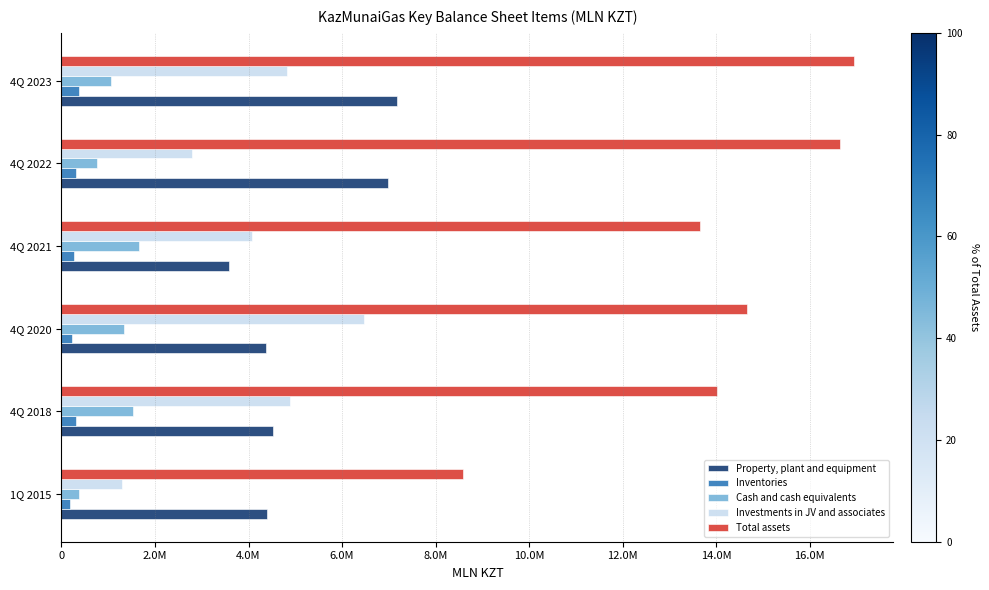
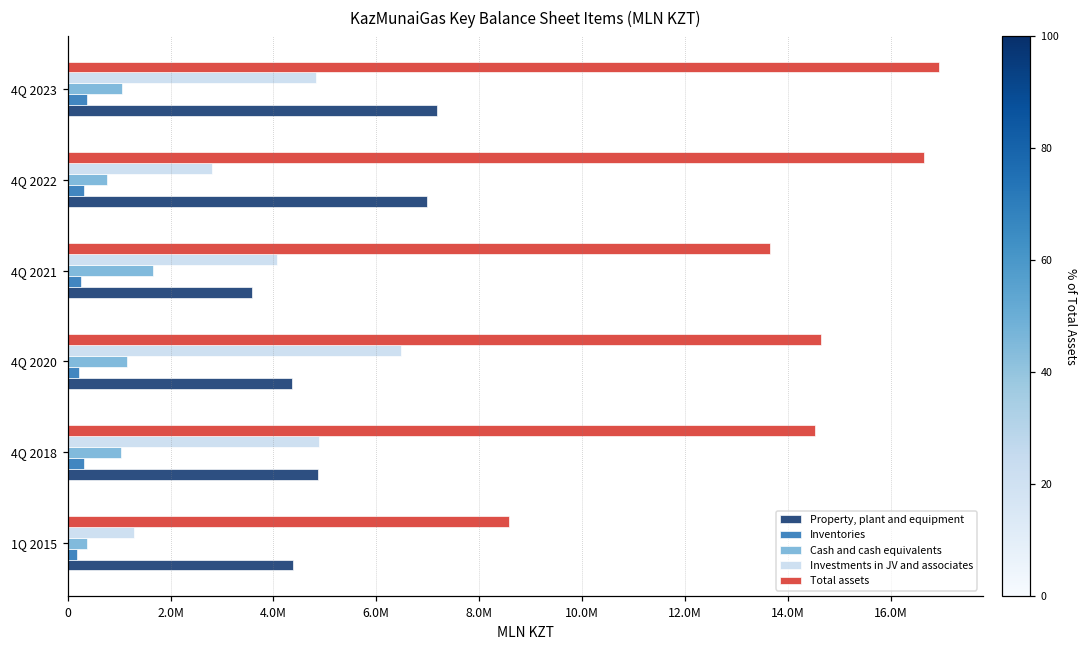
  {
    "Property, plant and equipment": {
      "4Q 2023": 7200000,
      "4Q 2022": 7000000,
      "4Q 2021": 3600000,
      "4Q 2020": 4400000,
-     "4Q 2018": 4500000,
+     "4Q 2018": 4900000,
      "1Q 2015": 4400000
    },
    "Inventories": {
      "4Q 2023": 400000,
      "4Q 2022": 300000,
      "4Q 2021": 300000,
      "4Q 2020": 200000,
      "4Q 2018": 300000,
      "1Q 2015": 200000
    },
    "Cash and cash equivalents": {
      "4Q 2023": 1100000,
      "4Q 2022": 800000,
      "4Q 2021": 1700000,
-     "4Q 2020": 1300000,
-     "4Q 2018": 1500000,
+     "4Q 2020": 1100000,
+     "4Q 2018": 1000000,
      "1Q 2015": 400000
    },
    "Investments in JV and associates": {
      "4Q 2023": 4800000,
      "4Q 2022": 2800000,
      "4Q 2021": 4100000,
      "4Q 2020": 6500000,
      "4Q 2018": 4900000,
      "1Q 2015": 1300000
    },
    "Total assets": {
      "4Q 2023": 16900000,
      "4Q 2022": 16700000,
      "4Q 2021": 13700000,
      "4Q 2020": 14700000,
-     "4Q 2018": 14000000,
+     "4Q 2018": 14500000,
      "1Q 2015": 8600000
    }
  }
